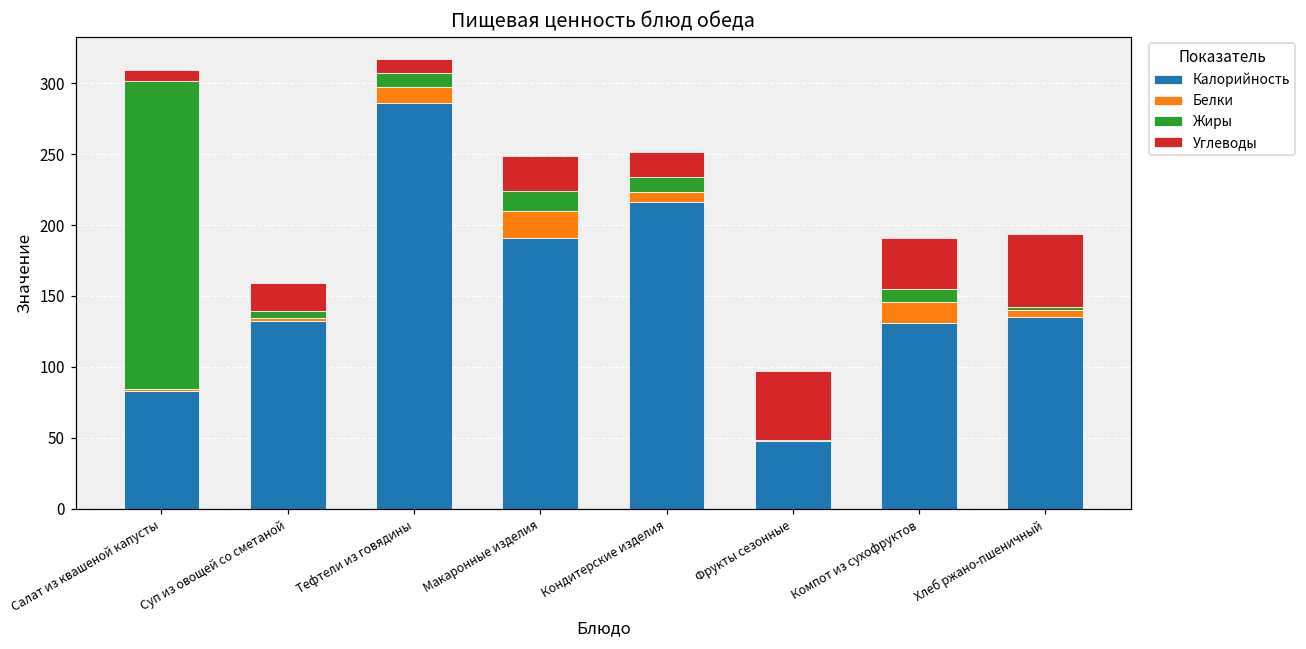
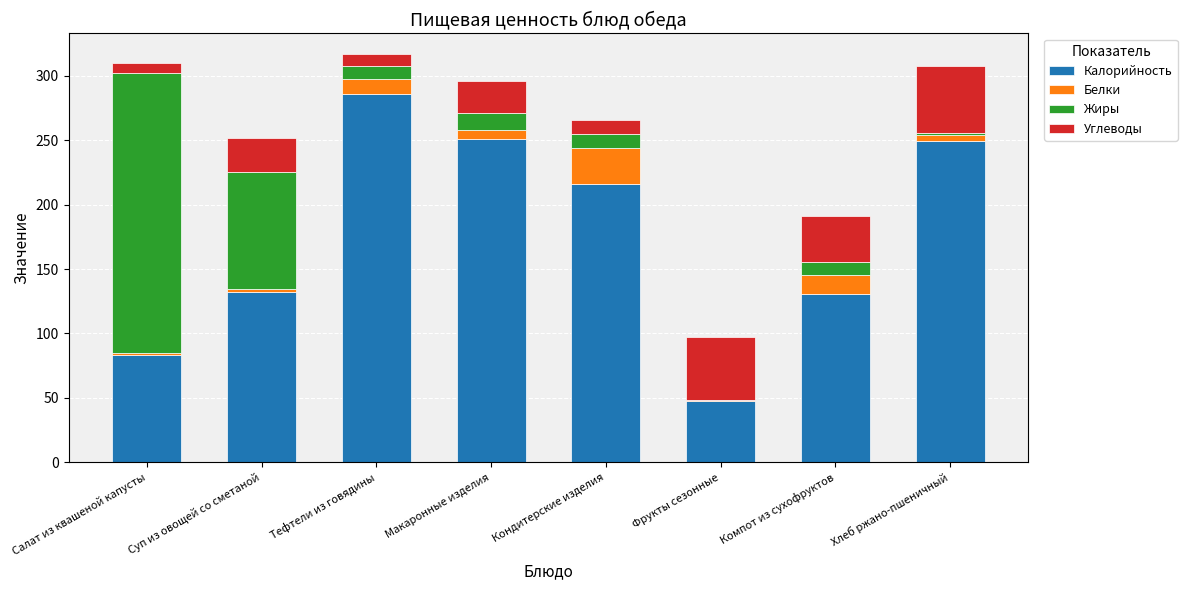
  {
    "Калорийность": {
      "Салат из квашеной капусты": 83,
      "Суп из овощей со сметаной": 132,
      "Тефтели из говядины": 286,
-     "Макаронные изделия": 191,
+     "Макаронные изделия": 251,
      "Кондитерские изделия": 216,
      "Фрукты сезонные": 48,
      "Компот из сухофруктов": 131,
-     "Хлеб ржано-пшеничный": 135
+     "Хлеб ржано-пшеничный": 249
    },
    "Белки": {
      "Суп из овощей со сметаной": 2,
      "Тефтели из говядины": 11,
-     "Макаронные изделия": 19,
-     "Кондитерские изделия": 7,
+     "Макаронные изделия": 7,
+     "Кондитерские изделия": 28,
      "Компот из сухофруктов": 15,
      "Хлеб ржано-пшеничный": 5
    },
    "Жиры": {
      "Салат из квашеной капусты": 217,
-     "Суп из овощей со сметаной": 5,
+     "Суп из овощей со сметаной": 91,
      "Тефтели из говядины": 10,
      "Макаронные изделия": 14,
      "Кондитерские изделия": 11,
      "Компот из сухофруктов": 10,
      "Хлеб ржано-пшеничный": 2
    },
    "Углеводы": {
      "Салат из квашеной капусты": 8,
-     "Суп из овощей со сметаной": 19,
+     "Суп из овощей со сметаной": 27,
      "Тефтели из говядины": 10,
      "Макаронные изделия": 25,
-     "Кондитерские изделия": 17,
+     "Кондитерские изделия": 11,
      "Фрукты сезонные": 49,
      "Компот из сухофруктов": 36,
      "Хлеб ржано-пшеничный": 52
    }
  }
